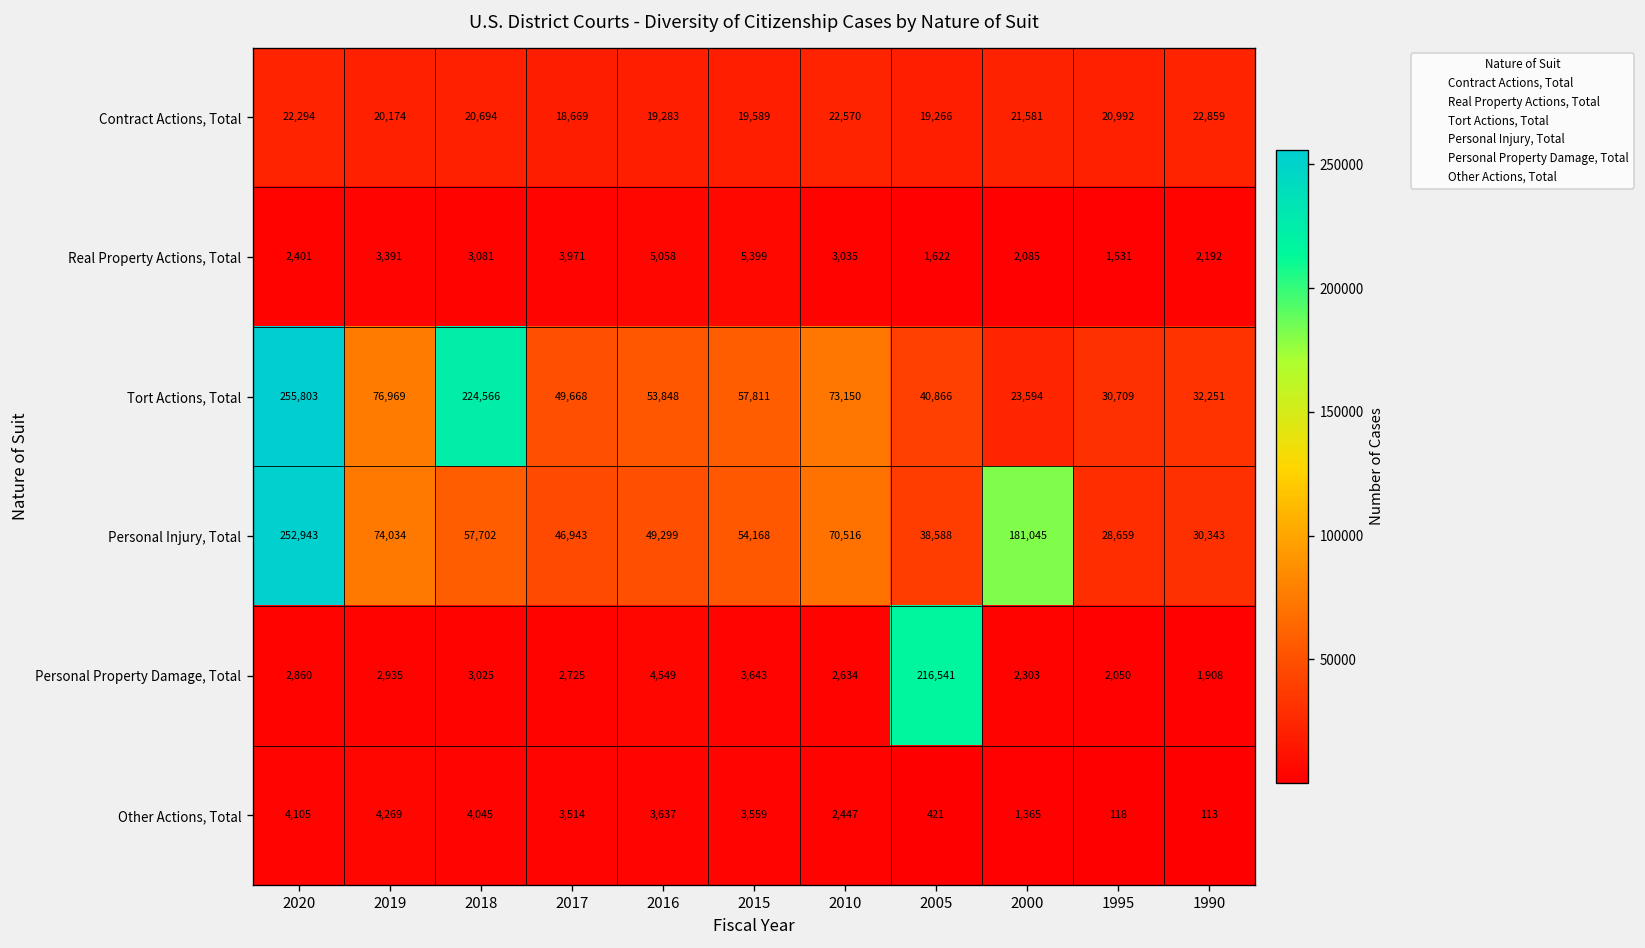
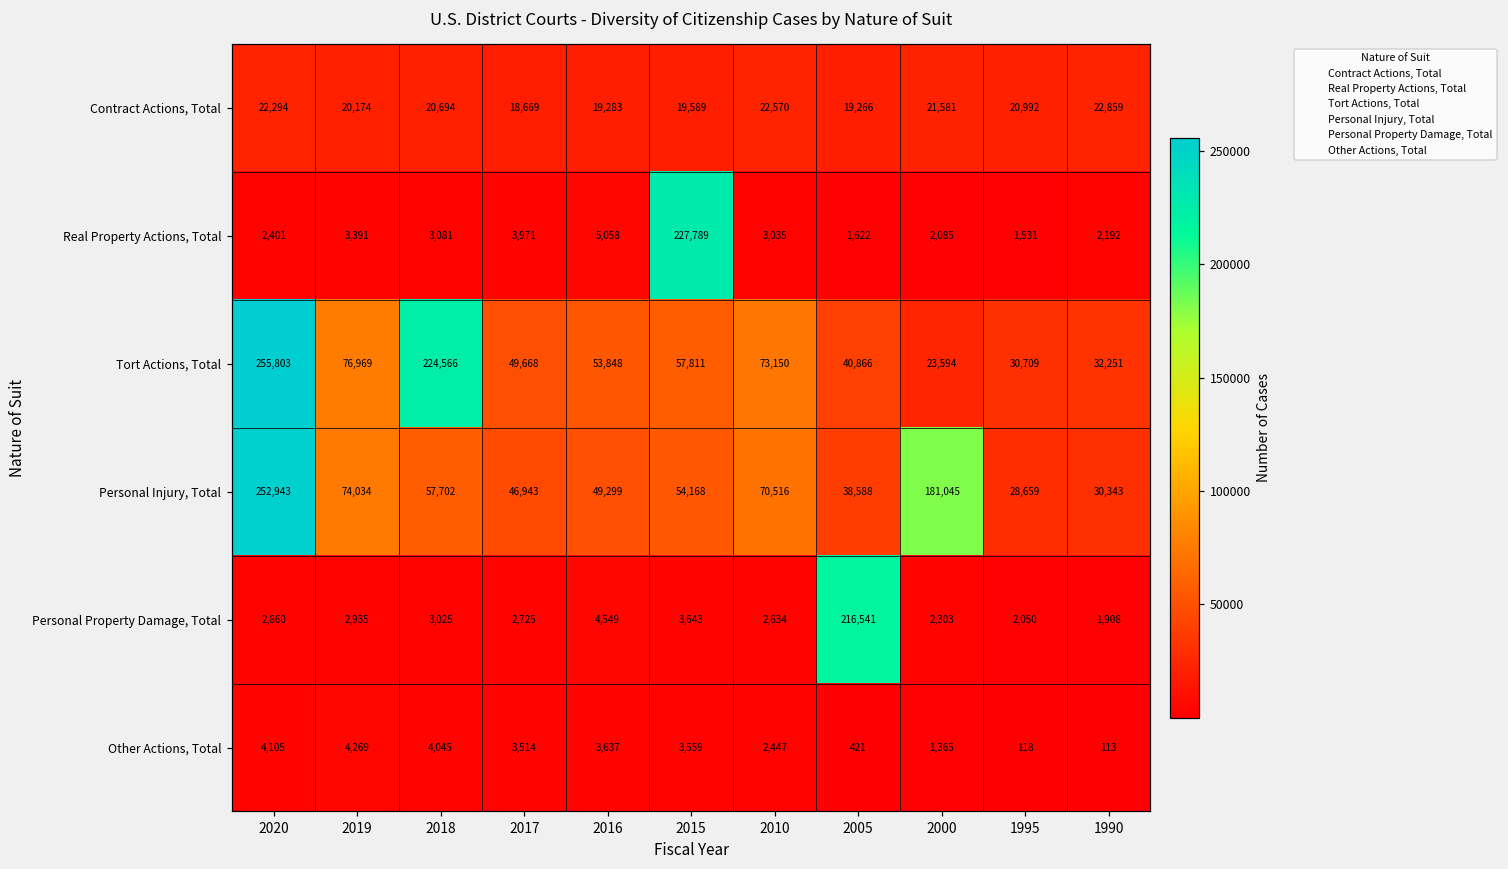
  {
    "Contract Actions, Total": {
      "2020": "22,294",
      "2019": "20,174",
      "2018": "20,694",
      "2017": "18,669",
      "2016": "19,283",
      "2015": "19,589",
      "2010": "22,570",
      "2005": "19,266",
      "2000": "21,581",
      "1995": "20,992",
      "1990": "22,859"
    },
    "Real Property Actions, Total": {
      "2020": "2,401",
      "2019": "3,391",
      "2018": "3,081",
      "2017": "3,971",
      "2016": "5,058",
-     "2015": "5,399",
+     "2015": "227,789",
      "2010": "3,035",
      "2005": "1,622",
      "2000": "2,085",
      "1995": "1,531",
      "1990": "2,192"
    },
    "Tort Actions, Total": {
      "2020": "255,803",
      "2019": "76,969",
      "2018": "224,566",
      "2017": "49,668",
      "2016": "53,848",
      "2015": "57,811",
      "2010": "73,150",
      "2005": "40,866",
      "2000": "23,594",
      "1995": "30,709",
      "1990": "32,251"
    },
    "Personal Injury, Total": {
      "2020": "252,943",
      "2019": "74,034",
      "2018": "57,702",
      "2017": "46,943",
      "2016": "49,299",
      "2015": "54,168",
      "2010": "70,516",
      "2005": "38,588",
      "2000": "181,045",
      "1995": "28,659",
      "1990": "30,343"
    },
    "Personal Property Damage, Total": {
      "2020": "2,860",
      "2019": "2,935",
      "2018": "3,025",
      "2017": "2,725",
      "2016": "4,549",
      "2015": "3,643",
      "2010": "2,634",
      "2005": "216,541",
      "2000": "2,303",
      "1995": "2,050",
      "1990": "1,908"
    },
    "Other Actions, Total": {
      "2020": "4,105",
      "2019": "4,269",
      "2018": "4,045",
      "2017": "3,514",
      "2016": "3,637",
      "2015": "3,559",
      "2010": "2,447",
      "2005": "421",
      "2000": "1,365",
      "1995": "118",
      "1990": "113"
    }
  }
